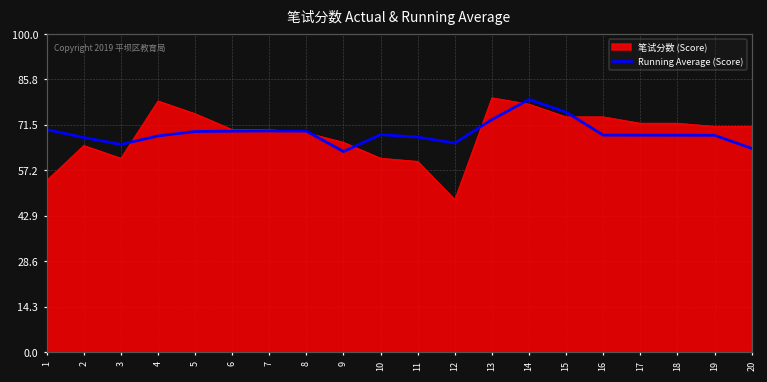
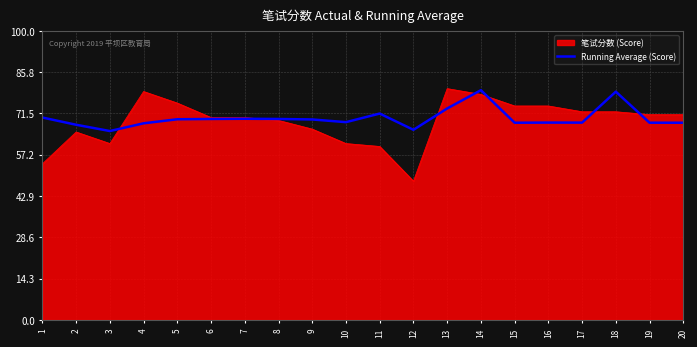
  {
    "笔试分数 (Score)": {
      "1": 54,
      "2": 65,
      "3": 61,
      "4": 79,
      "5": 75,
      "9": 66,
      "10": 61,
      "11": 60,
      "12": 48,
      "13": 80,
      "14": 78,
      "15": 74,
      "16": 74,
      "17": 72,
      "18": 72,
      "19": 71,
      "20": 71
    },
    "Running Average (Score)": {
      "1": 70,
      "2": 68,
      "3": 65,
      "4": 68,
      "5": 69,
-     "9": 63,
+     "9": 69,
      "10": 68,
-     "11": 68,
+     "11": 71,
      "12": 66,
      "13": 73,
      "14": 79,
-     "15": 76,
+     "15": 68,
      "16": 68,
      "17": 68,
-     "18": 68,
+     "18": 79,
      "19": 68,
-     "20": 64
+     "20": 68
    }
  }
